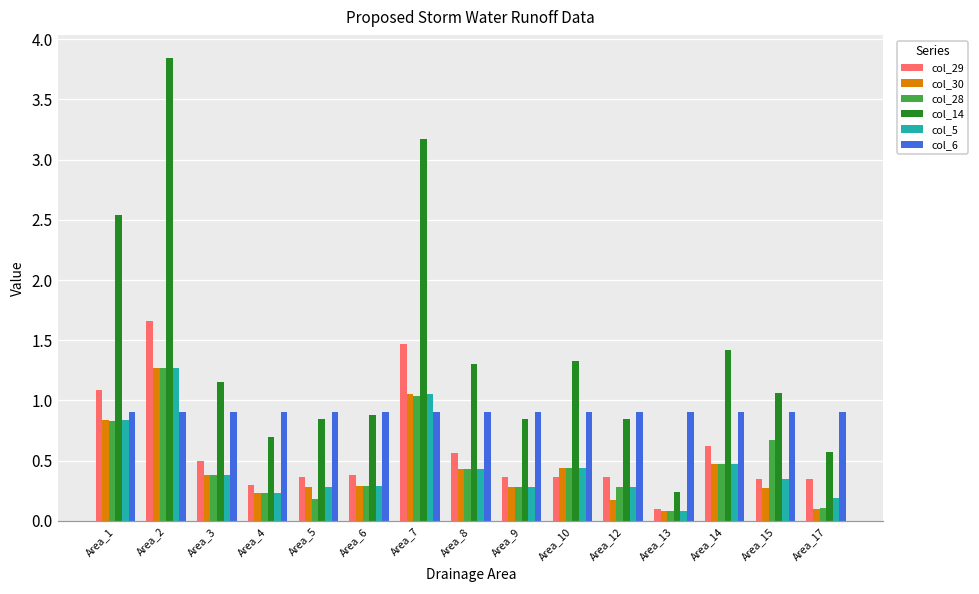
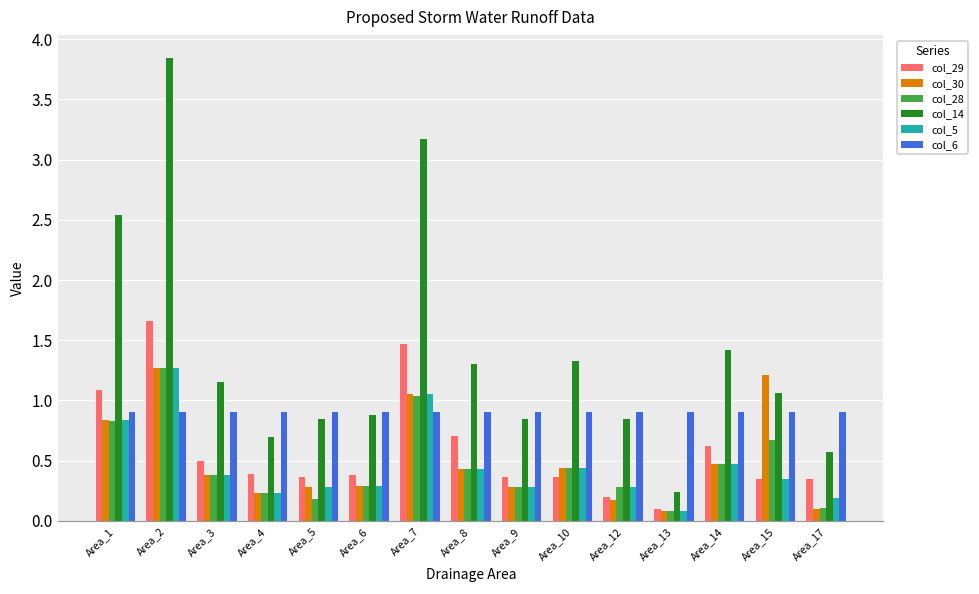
  {
    "col_29": {
      "Area_1": 1.09,
      "Area_2": 1.66,
      "Area_3": 0.50,
-     "Area_4": 0.30,
+     "Area_4": 0.39,
      "Area_5": 0.36,
      "Area_6": 0.38,
      "Area_7": 1.47,
-     "Area_8": 0.56,
+     "Area_8": 0.70,
      "Area_9": 0.36,
      "Area_10": 0.36,
-     "Area_12": 0.36,
+     "Area_12": 0.20,
      "Area_13": 0.10,
      "Area_14": 0.62,
      "Area_15": 0.35,
      "Area_17": 0.35
    },
    "col_30": {
      "Area_1": 0.84,
      "Area_2": 1.27,
      "Area_3": 0.38,
      "Area_4": 0.23,
      "Area_5": 0.28,
      "Area_6": 0.29,
      "Area_7": 1.05,
      "Area_8": 0.43,
      "Area_9": 0.28,
      "Area_10": 0.44,
      "Area_12": 0.17,
      "Area_13": 0.08,
      "Area_14": 0.47,
-     "Area_15": 0.27,
+     "Area_15": 1.21,
      "Area_17": 0.10
    },
    "col_5": {
      "Area_1": 0.84,
      "Area_2": 1.27,
      "Area_3": 0.38,
      "Area_4": 0.23,
      "Area_5": 0.28,
      "Area_6": 0.29,
      "Area_7": 1.05,
      "Area_8": 0.43,
      "Area_9": 0.28,
      "Area_10": 0.44,
      "Area_12": 0.28,
      "Area_13": 0.08,
      "Area_14": 0.47,
      "Area_15": 0.35,
      "Area_17": 0.19
    },
    "col_6": {
      "Area_1": 0.90,
      "Area_2": 0.90,
      "Area_3": 0.90,
      "Area_4": 0.90,
      "Area_5": 0.90,
      "Area_6": 0.90,
      "Area_7": 0.90,
      "Area_8": 0.90,
      "Area_9": 0.90,
      "Area_10": 0.90,
      "Area_12": 0.90,
      "Area_13": 0.90,
      "Area_14": 0.90,
      "Area_15": 0.90,
      "Area_17": 0.90
    }
  }
